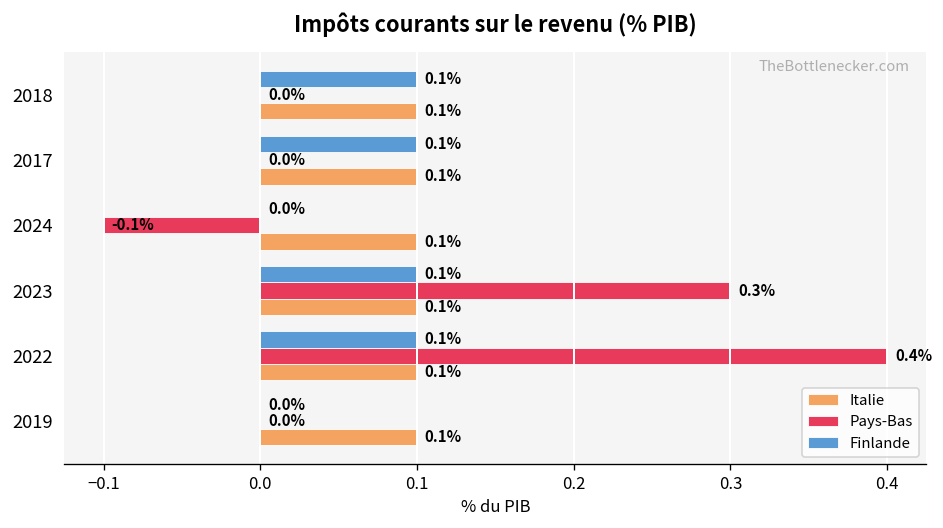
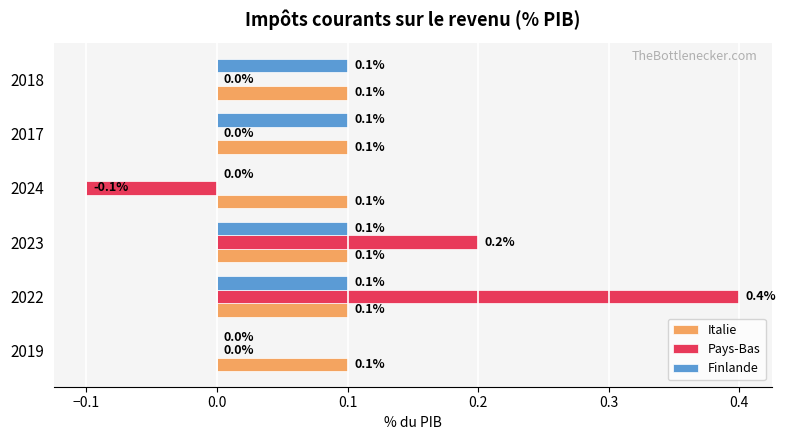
  {
    "Italie": {
      "2018": "0.1%",
      "2017": "0.1%",
      "2024": "0.1%",
      "2023": "0.1%",
      "2022": "0.1%",
      "2019": "0.1%"
    },
    "Pays-Bas": {
      "2018": "0.0%",
      "2017": "0.0%",
      "2024": "-0.1%",
-     "2023": "0.3%",
+     "2023": "0.2%",
      "2022": "0.4%",
      "2019": "0.0%"
    },
    "Finlande": {
      "2018": "0.1%",
      "2017": "0.1%",
      "2024": "0.0%",
      "2023": "0.1%",
      "2022": "0.1%",
      "2019": "0.0%"
    }
  }
